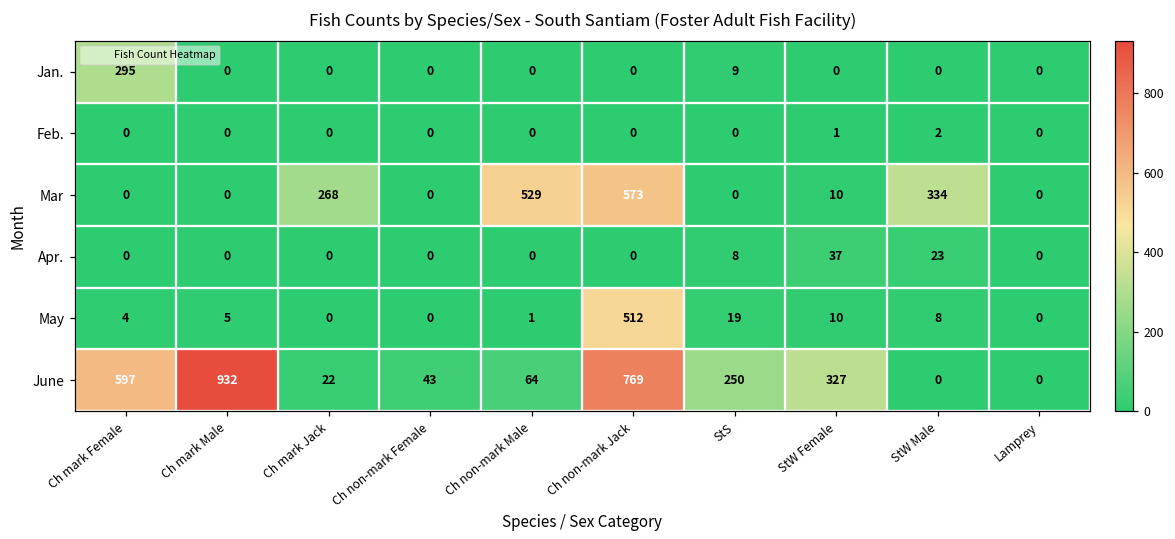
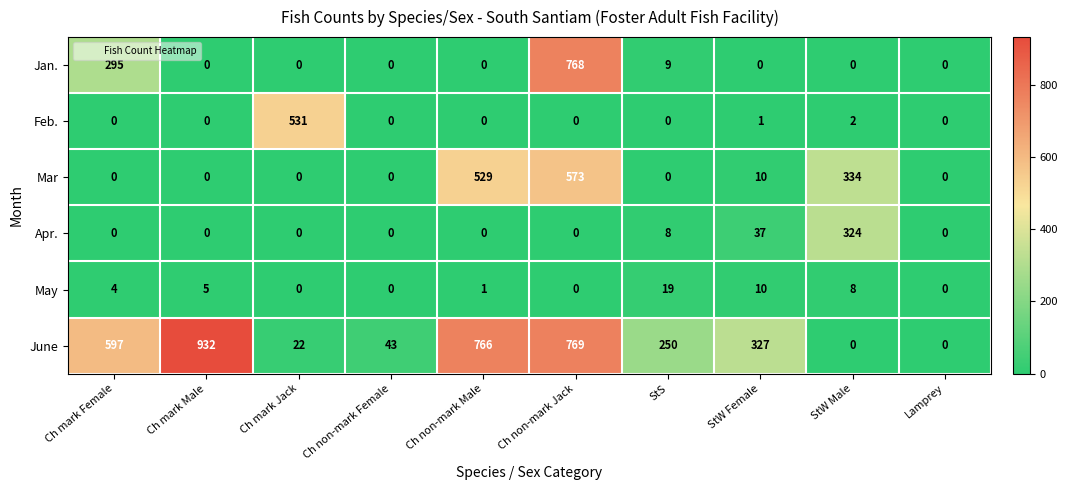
  {
    "Jan.": {
      "Ch mark Male": 0,
      "Ch mark Jack": 0,
      "Ch non-mark Female": 0,
      "Ch non-mark Male": 0,
-     "Ch non-mark Jack": 0,
+     "Ch non-mark Jack": 768,
      "StS": 9,
      "StW Female": 0,
      "StW Male": 0,
      "Lamprey": 0
    },
    "Feb.": {
      "Ch mark Female": 0,
      "Ch mark Male": 0,
-     "Ch mark Jack": 0,
+     "Ch mark Jack": 531,
      "Ch non-mark Female": 0,
      "Ch non-mark Male": 0,
      "Ch non-mark Jack": 0,
      "StS": 0,
      "StW Female": 1,
      "StW Male": 2,
      "Lamprey": 0
    },
    "Mar": {
      "Ch mark Female": 0,
      "Ch mark Male": 0,
-     "Ch mark Jack": 268,
+     "Ch mark Jack": 0,
      "Ch non-mark Female": 0,
      "Ch non-mark Male": 529,
      "Ch non-mark Jack": 573,
      "StS": 0,
      "StW Female": 10,
      "StW Male": 334,
      "Lamprey": 0
    },
    "Apr.": {
      "Ch mark Female": 0,
      "Ch mark Male": 0,
      "Ch mark Jack": 0,
      "Ch non-mark Female": 0,
      "Ch non-mark Male": 0,
      "Ch non-mark Jack": 0,
      "StS": 8,
      "StW Female": 37,
-     "StW Male": 23,
+     "StW Male": 324,
      "Lamprey": 0
    },
    "May": {
      "Ch mark Female": 4,
      "Ch mark Male": 5,
      "Ch mark Jack": 0,
      "Ch non-mark Female": 0,
      "Ch non-mark Male": 1,
-     "Ch non-mark Jack": 512,
+     "Ch non-mark Jack": 0,
      "StS": 19,
      "StW Female": 10,
      "StW Male": 8,
      "Lamprey": 0
    },
    "June": {
      "Ch mark Female": 597,
      "Ch mark Male": 932,
      "Ch mark Jack": 22,
      "Ch non-mark Female": 43,
-     "Ch non-mark Male": 64,
+     "Ch non-mark Male": 766,
      "Ch non-mark Jack": 769,
      "StS": 250,
      "StW Female": 327,
      "StW Male": 0,
      "Lamprey": 0
    }
  }
